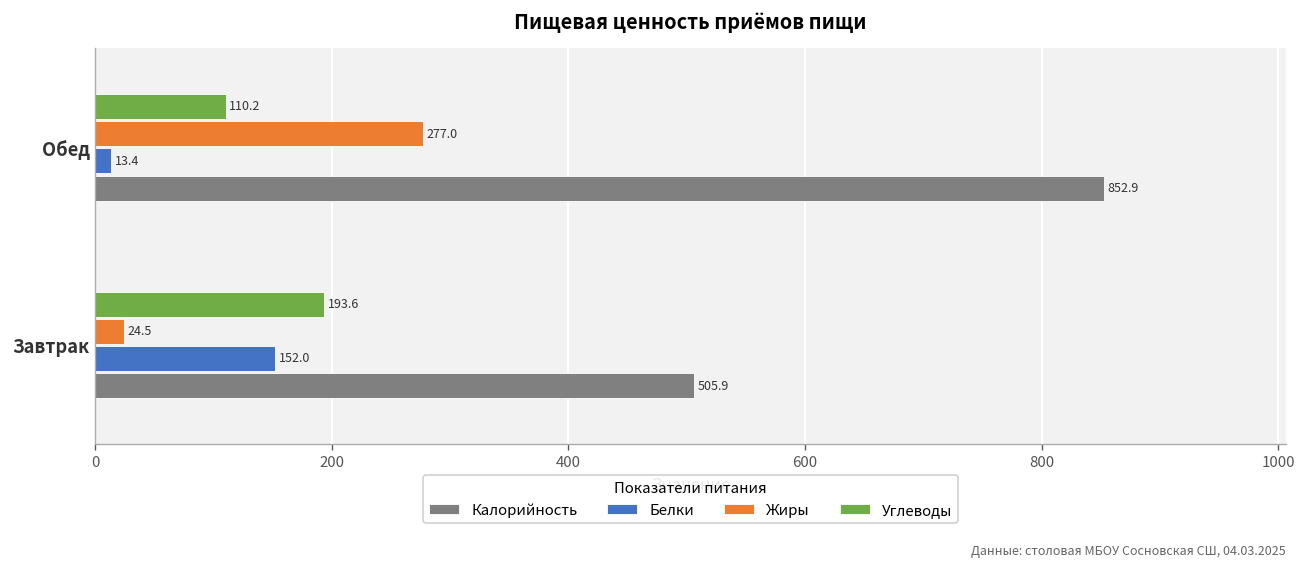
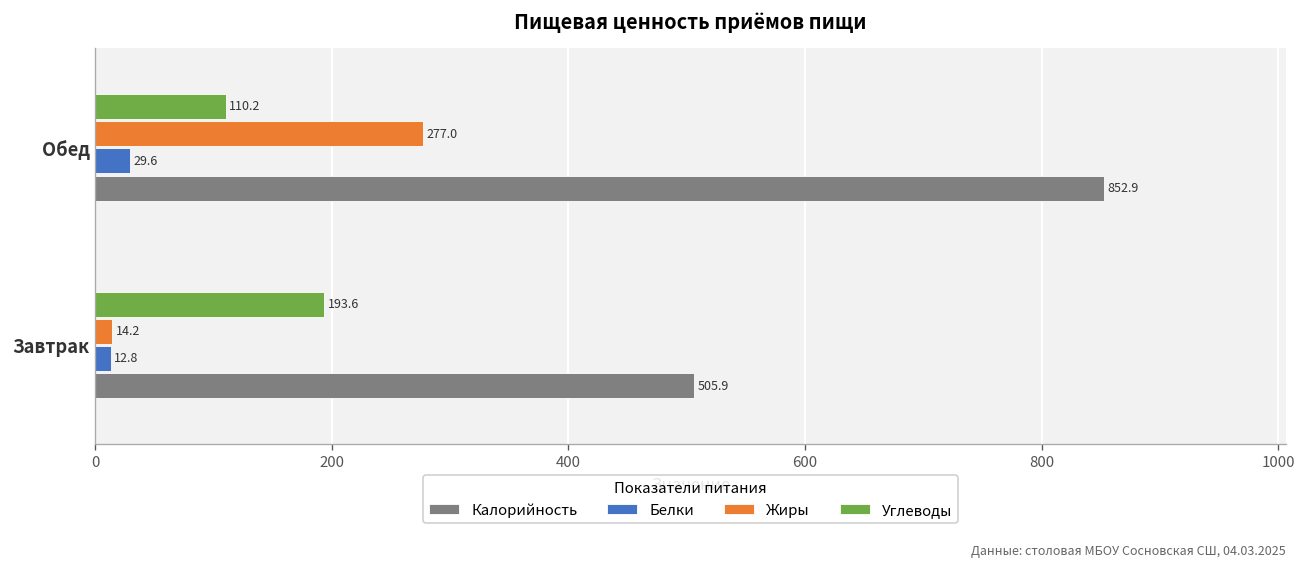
  {
    "Калорийность": {
      "Обед": 852.9,
      "Завтрак": 505.9
    },
    "Белки": {
-     "Обед": 13.4,
-     "Завтрак": 152.0
+     "Обед": 29.6,
+     "Завтрак": 12.8
    },
    "Жиры": {
      "Обед": 277.0,
-     "Завтрак": 24.5
+     "Завтрак": 14.2
    },
    "Углеводы": {
      "Обед": 110.2,
      "Завтрак": 193.6
    }
  }
